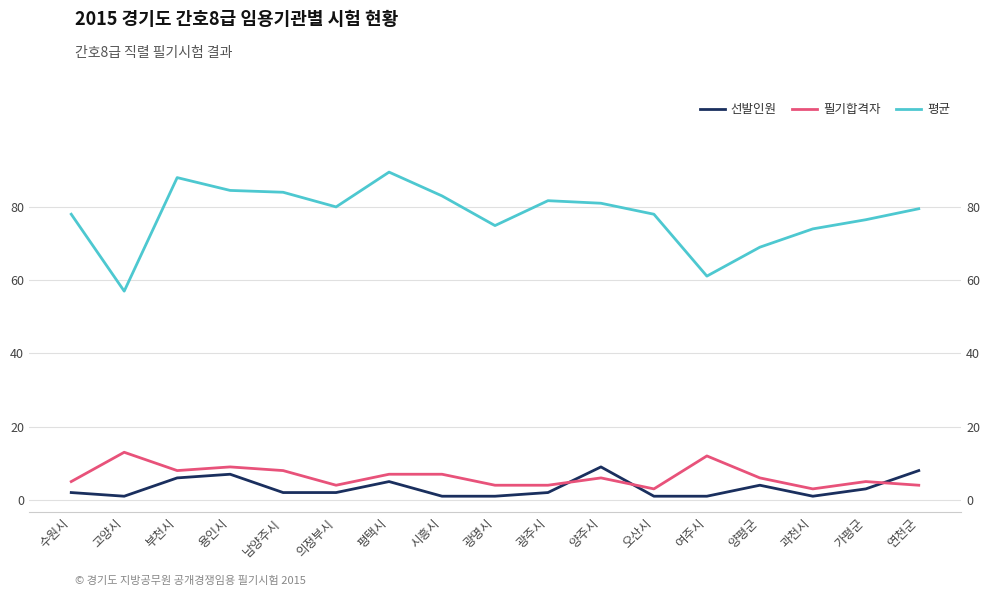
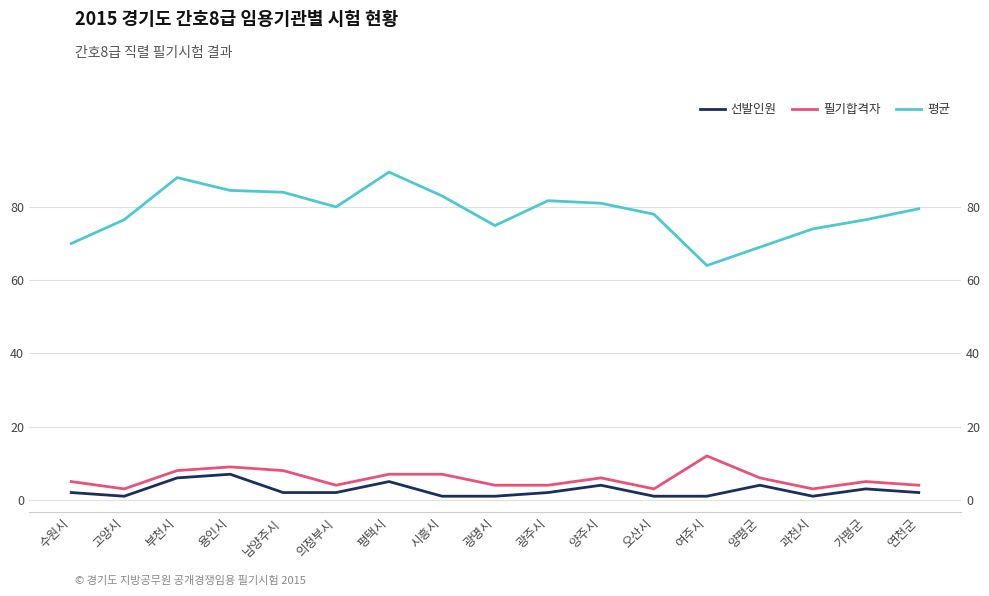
  {
    "선발인원": {
      "수원시": 2,
      "고양시": 1,
      "부천시": 6,
      "용인시": 7,
      "남양주시": 2,
      "의정부시": 2,
      "평택시": 5,
      "시흥시": 1,
      "광명시": 1,
      "광주시": 2,
-     "양주시": 9,
+     "양주시": 4,
      "오산시": 1,
      "여주시": 1,
      "양평군": 4,
      "과천시": 1,
      "가평군": 3,
-     "연천군": 8
+     "연천군": 2
    },
    "필기합격자": {
      "수원시": 5,
-     "고양시": 13,
+     "고양시": 3,
      "부천시": 8,
      "용인시": 9,
      "남양주시": 8,
      "의정부시": 4,
      "평택시": 7,
      "시흥시": 7,
      "광명시": 4,
      "광주시": 4,
      "양주시": 6,
      "오산시": 3,
      "여주시": 12,
      "양평군": 6,
      "과천시": 3,
      "가평군": 5,
      "연천군": 4
    },
    "평균": {
-     "수원시": 78,
-     "고양시": 57,
+     "수원시": 70,
+     "고양시": 77,
      "부천시": 88,
      "용인시": 85,
      "남양주시": 84,
      "의정부시": 80,
      "평택시": 90,
      "시흥시": 83,
      "광명시": 75,
      "광주시": 82,
      "양주시": 81,
      "오산시": 78,
-     "여주시": 61,
+     "여주시": 64,
      "양평군": 69,
      "과천시": 74,
      "가평군": 77,
      "연천군": 80
    }
  }
